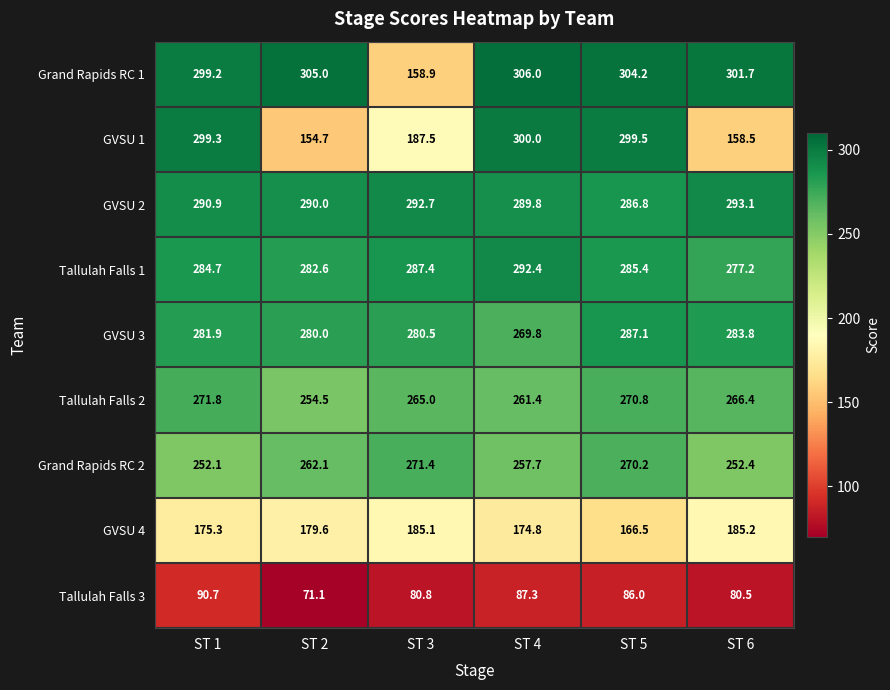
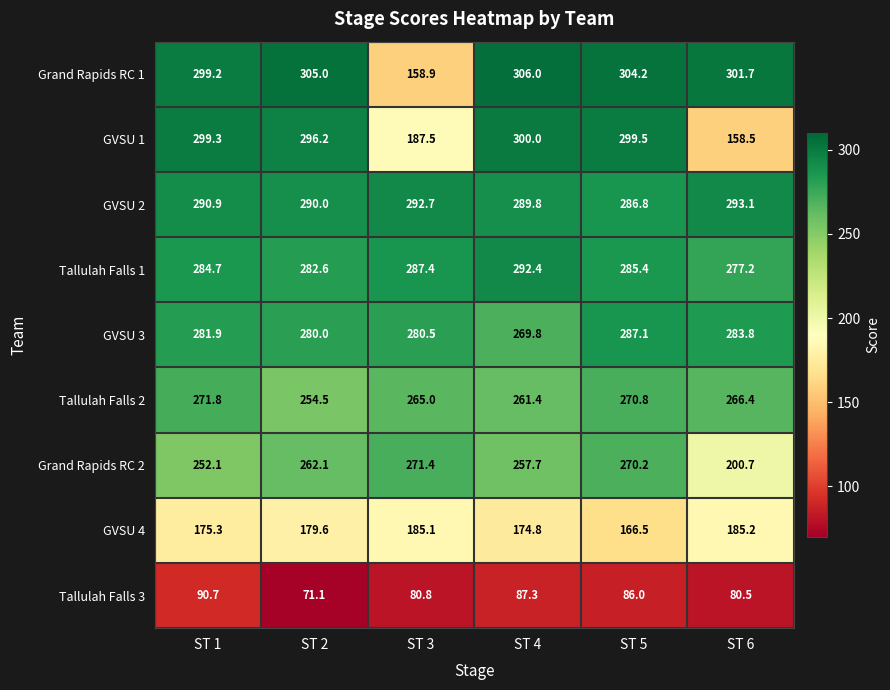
  {
    "Grand Rapids RC 1": {
      "ST 1": 299.2,
      "ST 2": 305.0,
      "ST 3": 158.9,
      "ST 4": 306.0,
      "ST 5": 304.2,
      "ST 6": 301.7
    },
    "GVSU 1": {
      "ST 1": 299.3,
-     "ST 2": 154.7,
+     "ST 2": 296.2,
      "ST 3": 187.5,
      "ST 4": 300.0,
      "ST 5": 299.5,
      "ST 6": 158.5
    },
    "GVSU 2": {
      "ST 1": 290.9,
      "ST 2": 290.0,
      "ST 3": 292.7,
      "ST 4": 289.8,
      "ST 5": 286.8,
      "ST 6": 293.1
    },
    "Tallulah Falls 1": {
      "ST 1": 284.7,
      "ST 2": 282.6,
      "ST 3": 287.4,
      "ST 4": 292.4,
      "ST 5": 285.4,
      "ST 6": 277.2
    },
    "GVSU 3": {
      "ST 1": 281.9,
      "ST 2": 280.0,
      "ST 3": 280.5,
      "ST 4": 269.8,
      "ST 5": 287.1,
      "ST 6": 283.8
    },
    "Tallulah Falls 2": {
      "ST 1": 271.8,
      "ST 2": 254.5,
      "ST 3": 265.0,
      "ST 4": 261.4,
      "ST 5": 270.8,
      "ST 6": 266.4
    },
    "Grand Rapids RC 2": {
      "ST 1": 252.1,
      "ST 2": 262.1,
      "ST 3": 271.4,
      "ST 4": 257.7,
      "ST 5": 270.2,
-     "ST 6": 252.4
+     "ST 6": 200.7
    },
    "GVSU 4": {
      "ST 1": 175.3,
      "ST 2": 179.6,
      "ST 3": 185.1,
      "ST 4": 174.8,
      "ST 5": 166.5,
      "ST 6": 185.2
    },
    "Tallulah Falls 3": {
      "ST 1": 90.7,
      "ST 2": 71.1,
      "ST 3": 80.8,
      "ST 4": 87.3,
      "ST 5": 86.0,
      "ST 6": 80.5
    }
  }
